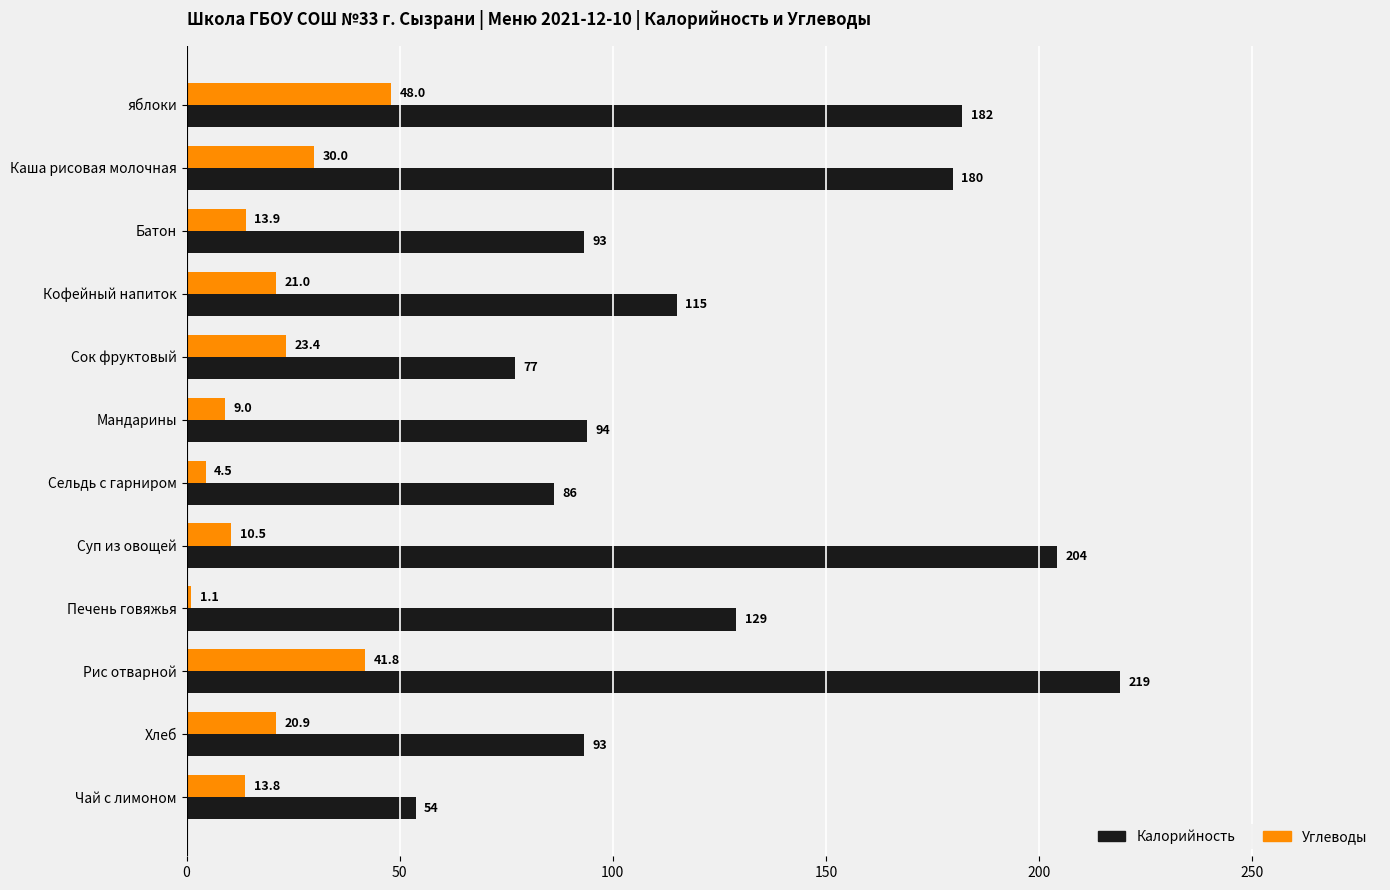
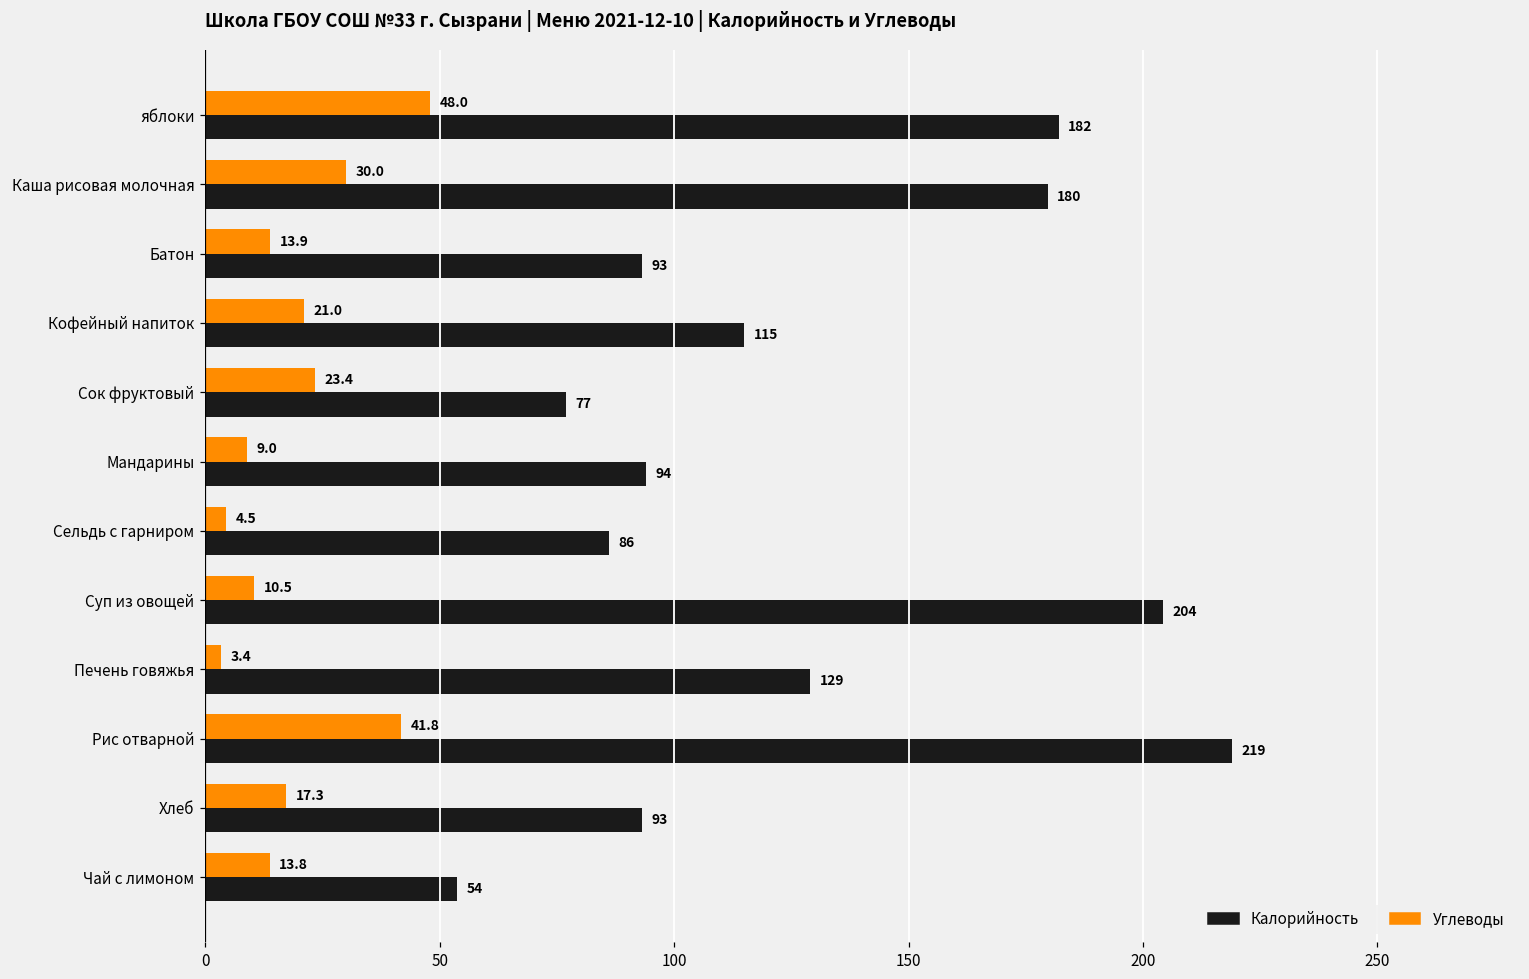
  {
    "Калорийность": {
      "яблоки": 182,
      "Каша рисовая молочная": 180,
      "Батон": 93,
      "Кофейный напиток": 115,
      "Сок фруктовый": 77,
      "Мандарины": 94,
      "Сельдь с гарниром": 86,
      "Суп из овощей": 204,
      "Печень говяжья": 129,
      "Рис отварной": 219,
      "Хлеб": 93,
      "Чай с лимоном": 54
    },
    "Углеводы": {
      "яблоки": 48.0,
      "Каша рисовая молочная": 30.0,
      "Батон": 13.9,
      "Кофейный напиток": 21.0,
      "Сок фруктовый": 23.4,
      "Мандарины": 9.0,
      "Сельдь с гарниром": 4.5,
      "Суп из овощей": 10.5,
-     "Печень говяжья": 1.1,
+     "Печень говяжья": 3.4,
      "Рис отварной": 41.8,
-     "Хлеб": 20.9,
+     "Хлеб": 17.3,
      "Чай с лимоном": 13.8
    }
  }
